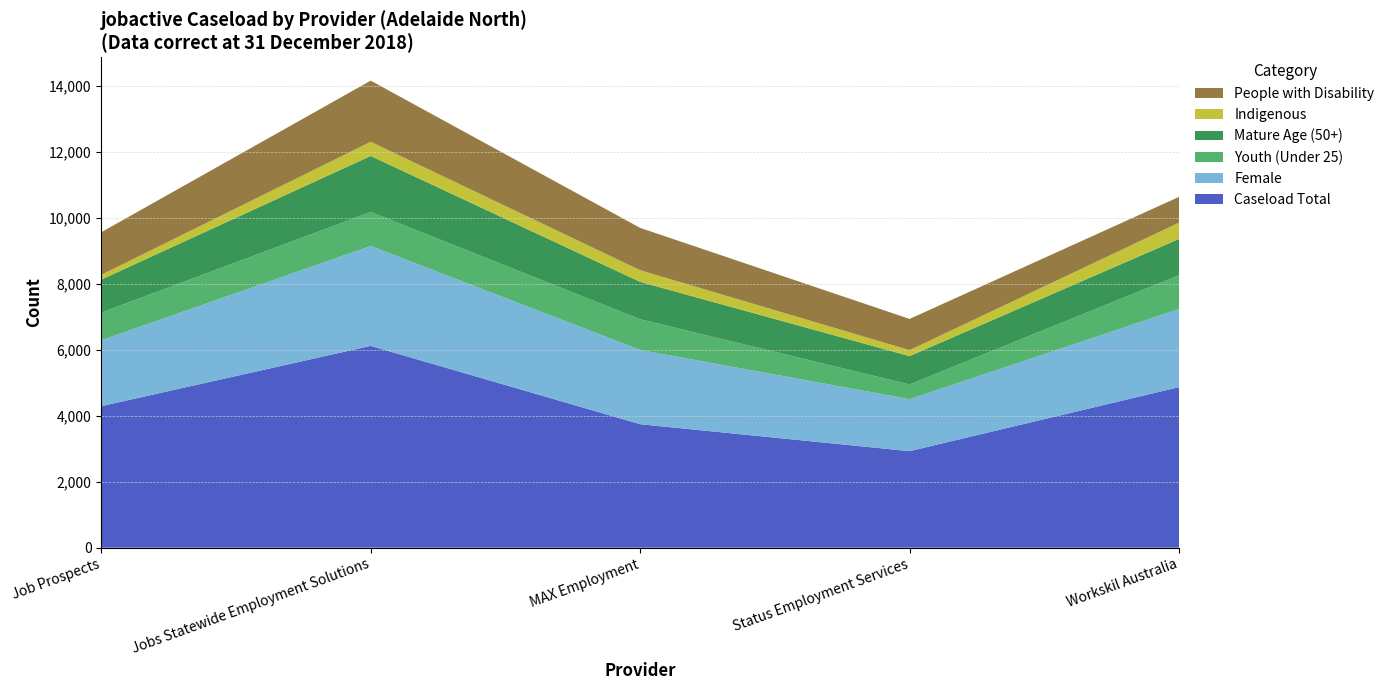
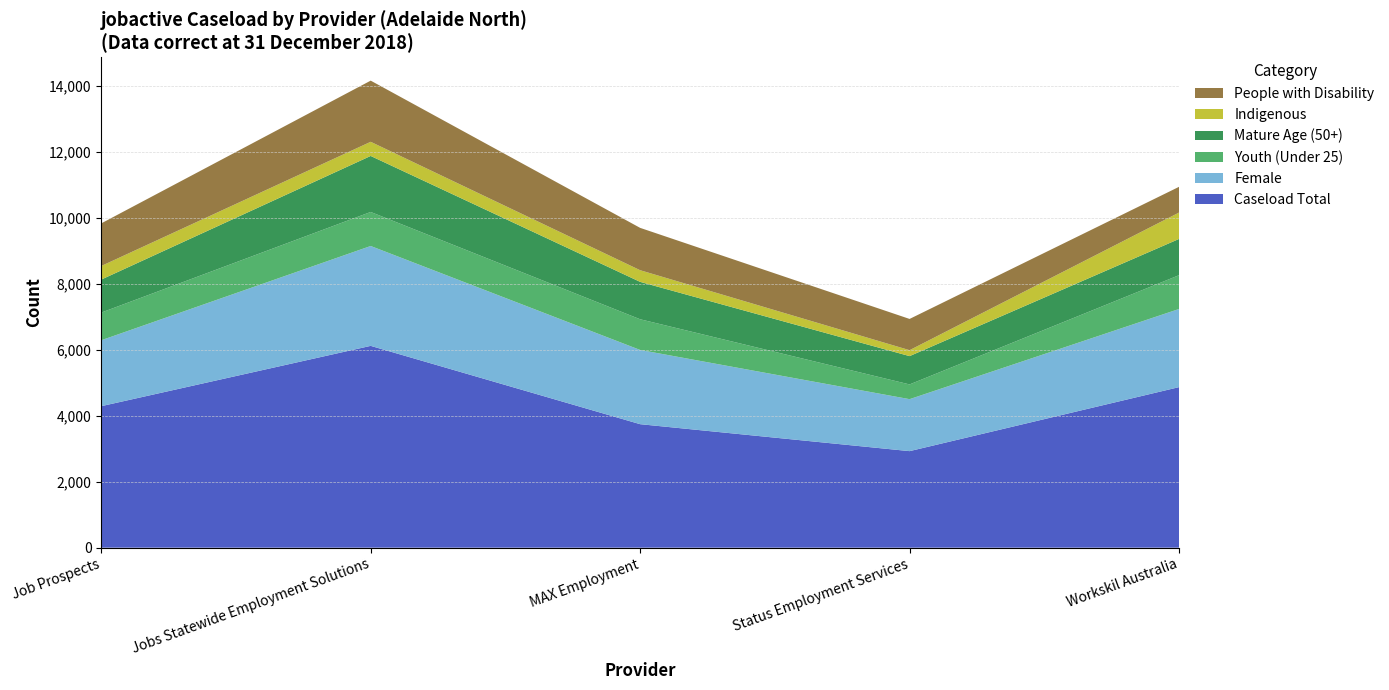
  {
    "Caseload Total": {
      "Job Prospects": "4,300",
      "Jobs Statewide Employment Solutions": "6,100",
      "MAX Employment": "3,700",
      "Status Employment Services": "2,900",
      "Workskil Australia": "4,900"
    },
    "Female": {
      "Job Prospects": "2,000",
      "Jobs Statewide Employment Solutions": "3,000",
      "MAX Employment": "2,300",
      "Status Employment Services": "1,600",
      "Workskil Australia": "2,400"
    },
    "Indigenous": {
-     "Job Prospects": "100",
+     "Job Prospects": "400",
      "Jobs Statewide Employment Solutions": "400",
      "MAX Employment": "400",
      "Status Employment Services": "200",
-     "Workskil Australia": "500"
+     "Workskil Australia": "800"
    },
    "People with Disability": {
      "Job Prospects": "1,300",
      "Jobs Statewide Employment Solutions": "1,900",
      "MAX Employment": "1,300",
      "Status Employment Services": "900",
      "Workskil Australia": "800"
    }
  }
